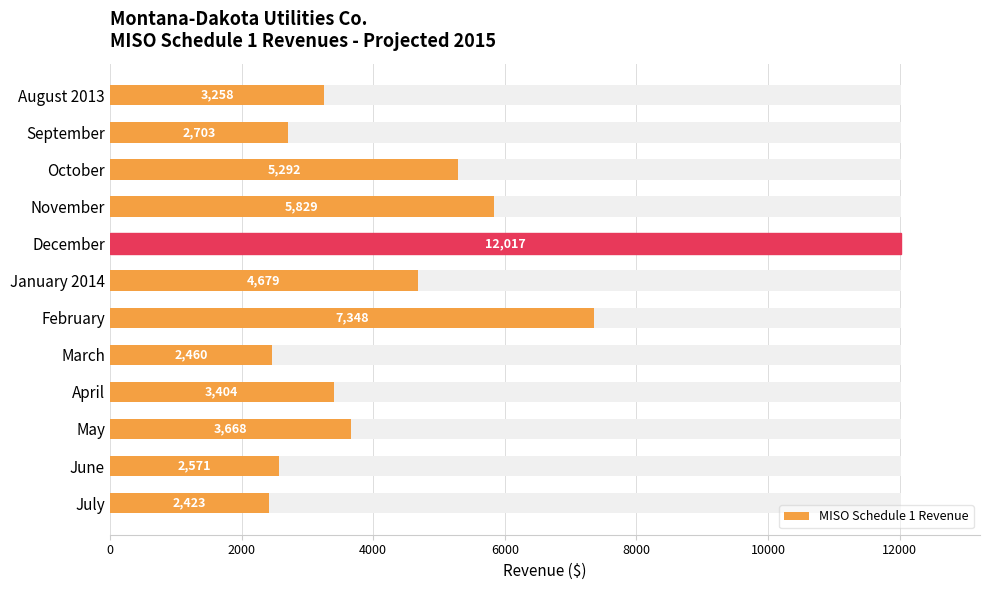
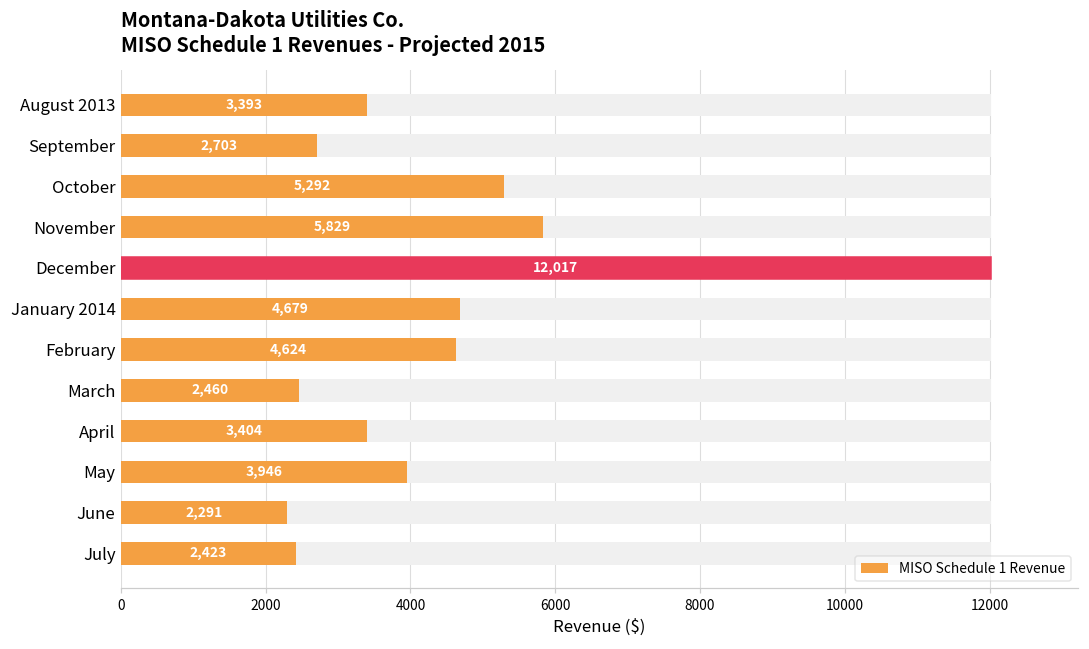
  {
    "MISO Schedule 1 Revenue": {
-     "August 2013": "3,258",
+     "August 2013": "3,393",
      "December": "12,017",
-     "February": "7,348",
-     "May": "3,668",
-     "June": "2,571"
+     "February": "4,624",
+     "May": "3,946",
+     "June": "2,291"
    }
  }
